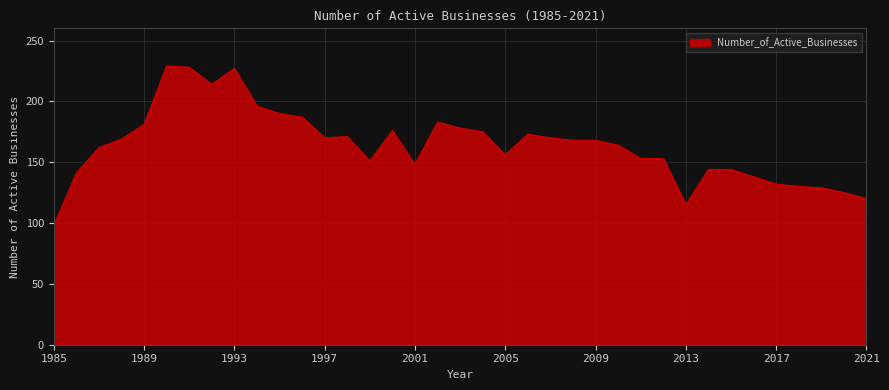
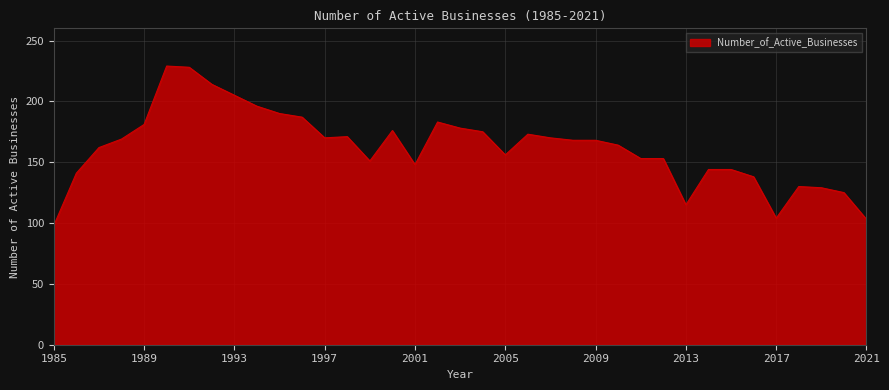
  {
    "1985": 98,
    "1989": 181,
-   "1993": 227,
+   "1993": 205,
    "1997": 170,
    "2001": 148,
    "2005": 156,
    "2009": 168,
    "2013": 115,
-   "2017": 132,
-   "2021": 120
+   "2017": 104,
+   "2021": 103
  }
